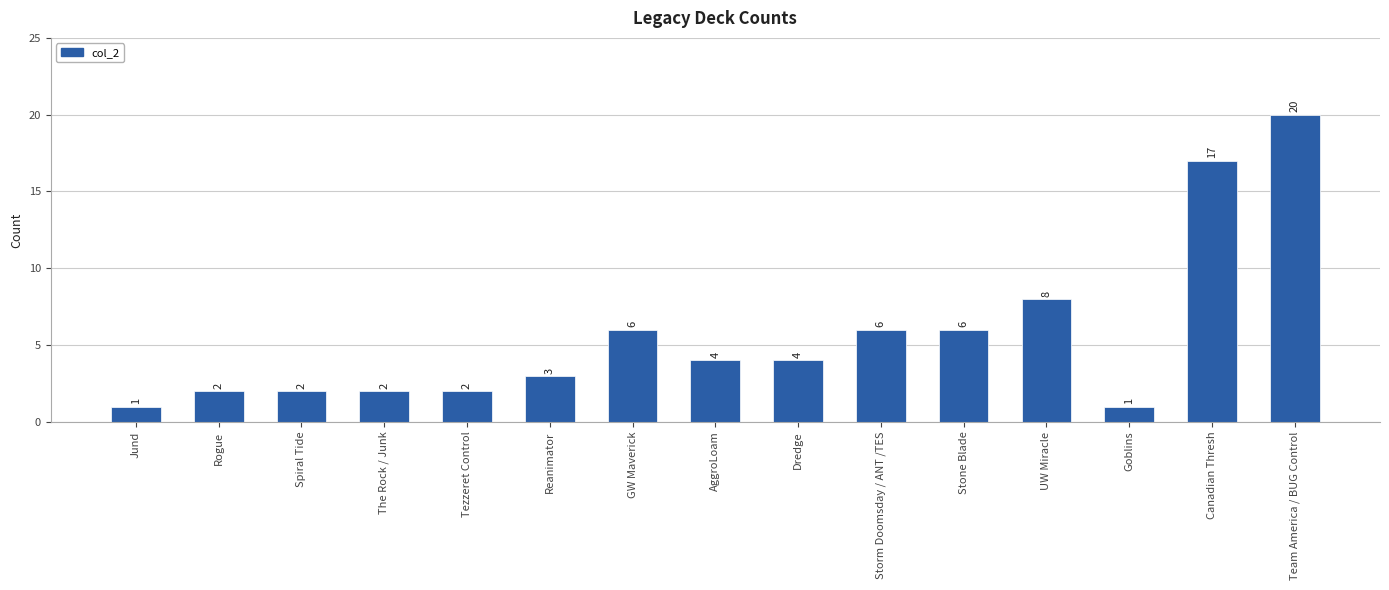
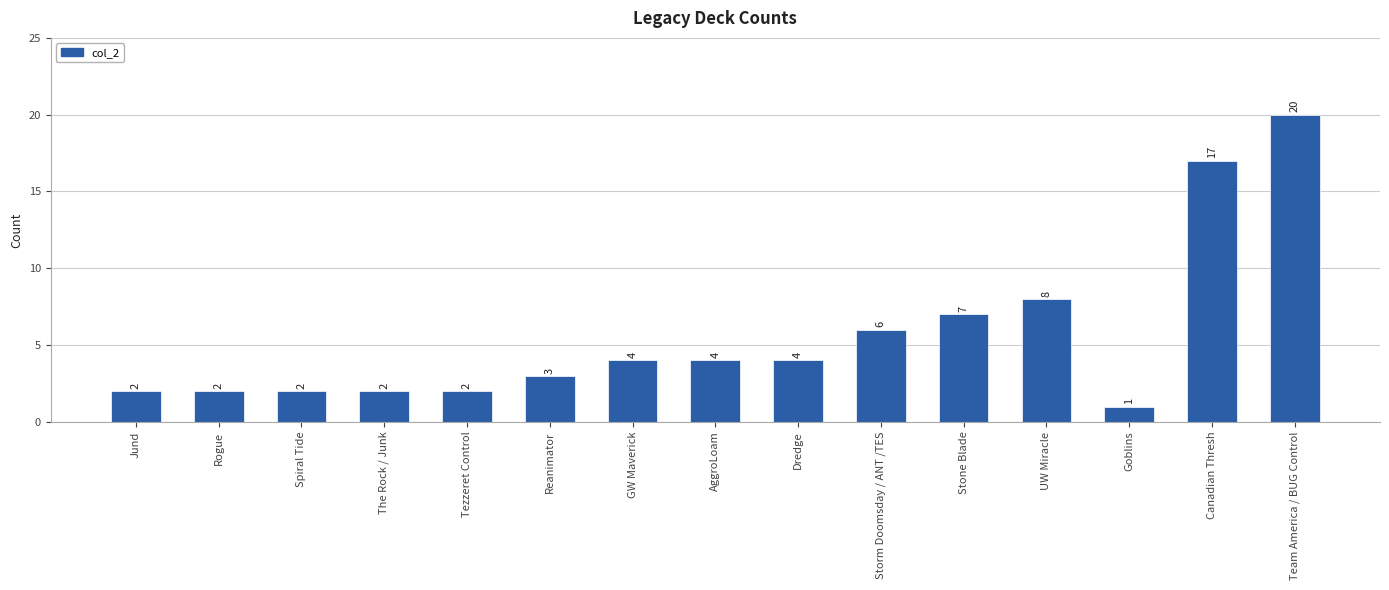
  {
-   "Jund": 1,
+   "Jund": 2,
    "Rogue": 2,
    "Spiral Tide": 2,
    "The Rock / Junk": 2,
    "Tezzeret Control": 2,
    "Reanimator": 3,
-   "GW Maverick": 6,
+   "GW Maverick": 4,
    "AggroLoam": 4,
    "Dredge": 4,
    "Storm Doomsday / ANT /TES": 6,
-   "Stone Blade": 6,
+   "Stone Blade": 7,
    "UW Miracle": 8,
    "Goblins": 1,
    "Canadian Thresh": 17,
    "Team America / BUG Control": 20
  }
